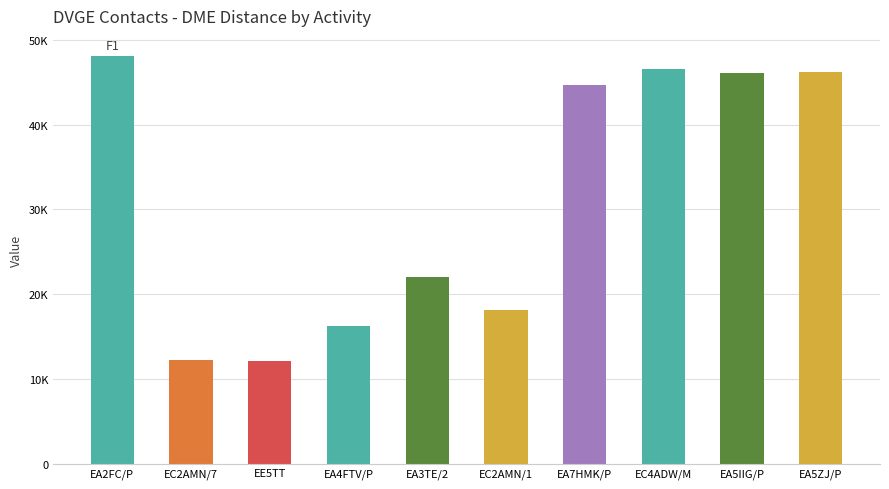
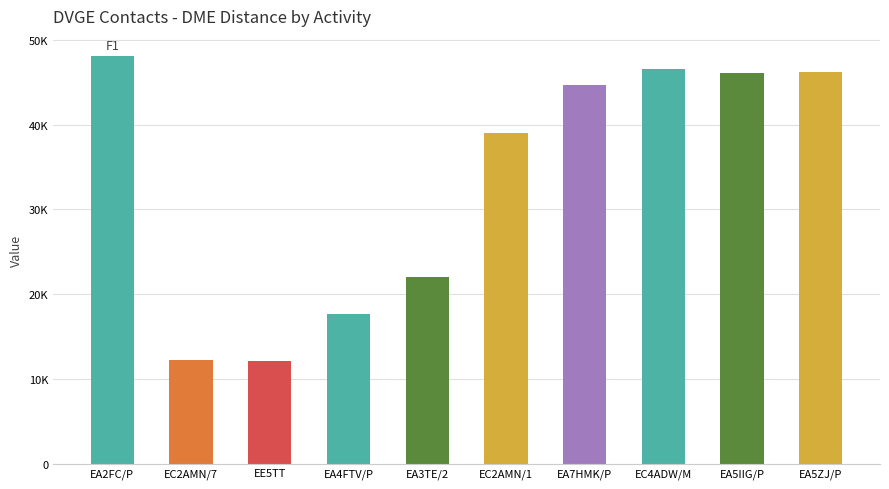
  {
    "EA2FC/P": 48000,
    "EC2AMN/7": 12000,
    "EE5TT": 12000,
-   "EA4FTV/P": 16000,
+   "EA4FTV/P": 18000,
    "EA3TE/2": 22000,
-   "EC2AMN/1": 18000,
+   "EC2AMN/1": 39000,
    "EA7HMK/P": 45000,
    "EC4ADW/M": 47000,
    "EA5IIG/P": 46000,
    "EA5ZJ/P": 46000
  }
